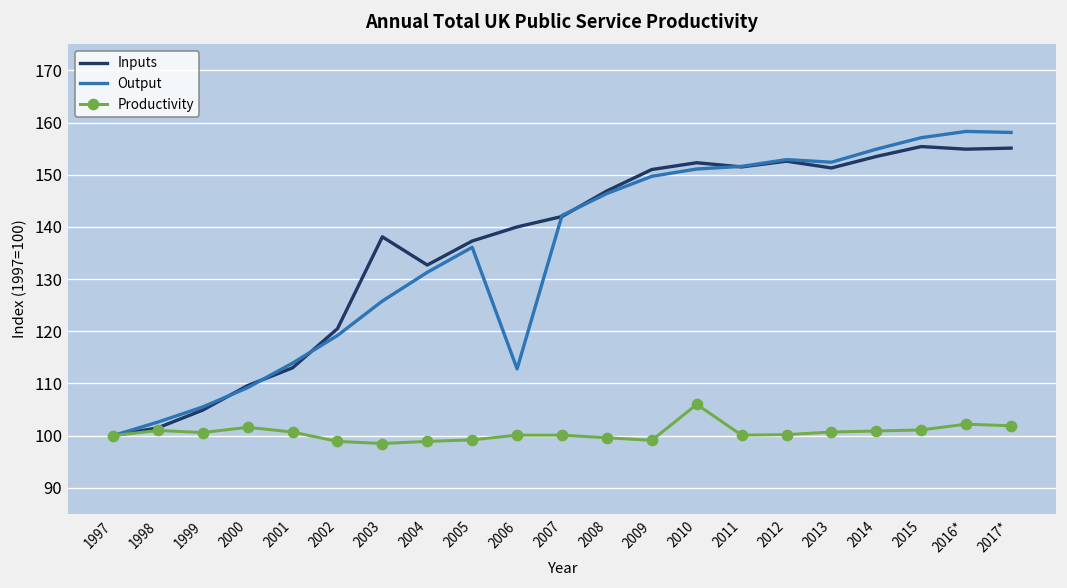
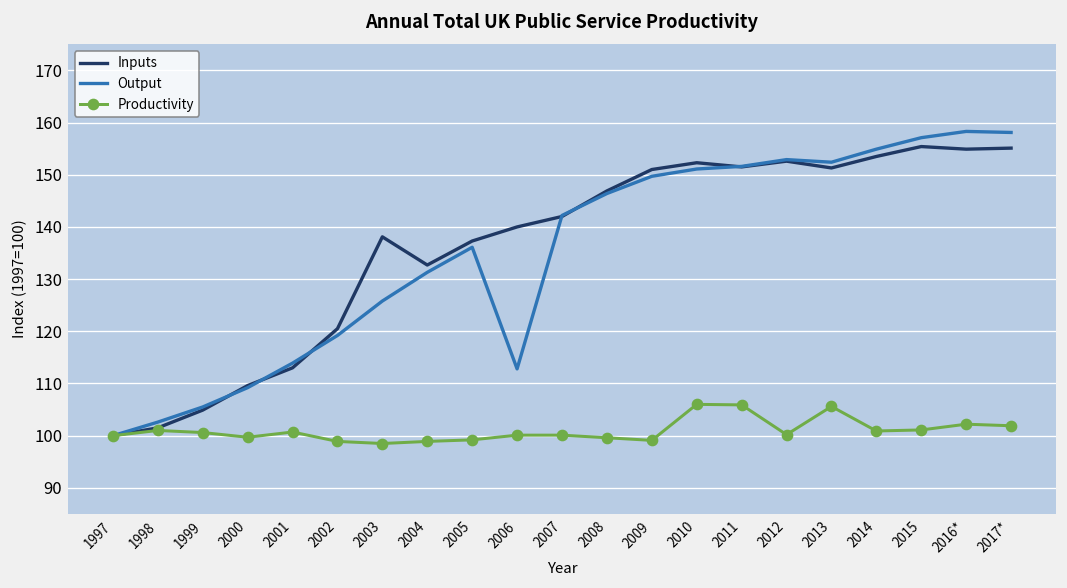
  {
    "Inputs": {
      "1999": 105,
      "2001": 113,
      "2002": 121,
      "2003": 138,
      "2004": 133,
      "2005": 137,
      "2006": 140,
      "2009": 151,
      "2010": 152,
      "2013": 151,
      "2014": 154,
      "2015": 155,
      "2016*": 155,
      "2017*": 155
    },
    "Output": {
      "1998": 103,
      "1999": 106,
      "2001": 114,
      "2002": 119,
      "2003": 126,
      "2004": 131,
      "2005": 136,
      "2006": 113,
      "2009": 150,
      "2010": 151,
      "2013": 152,
      "2014": 155,
      "2015": 157,
      "2016*": 158,
      "2017*": 158
    },
    "Productivity": {
      "1999": 101,
-     "2000": 102,
+     "2000": 100,
      "2001": 101,
      "2002": 99,
      "2003": 99,
      "2004": 99,
      "2005": 99,
      "2006": 100,
      "2007": 100,
      "2008": 100,
      "2009": 99,
      "2010": 106,
-     "2011": 100,
+     "2011": 106,
      "2012": 100,
-     "2013": 101,
+     "2013": 106,
      "2014": 101,
      "2015": 101,
      "2016*": 102,
      "2017*": 102
    }
  }
